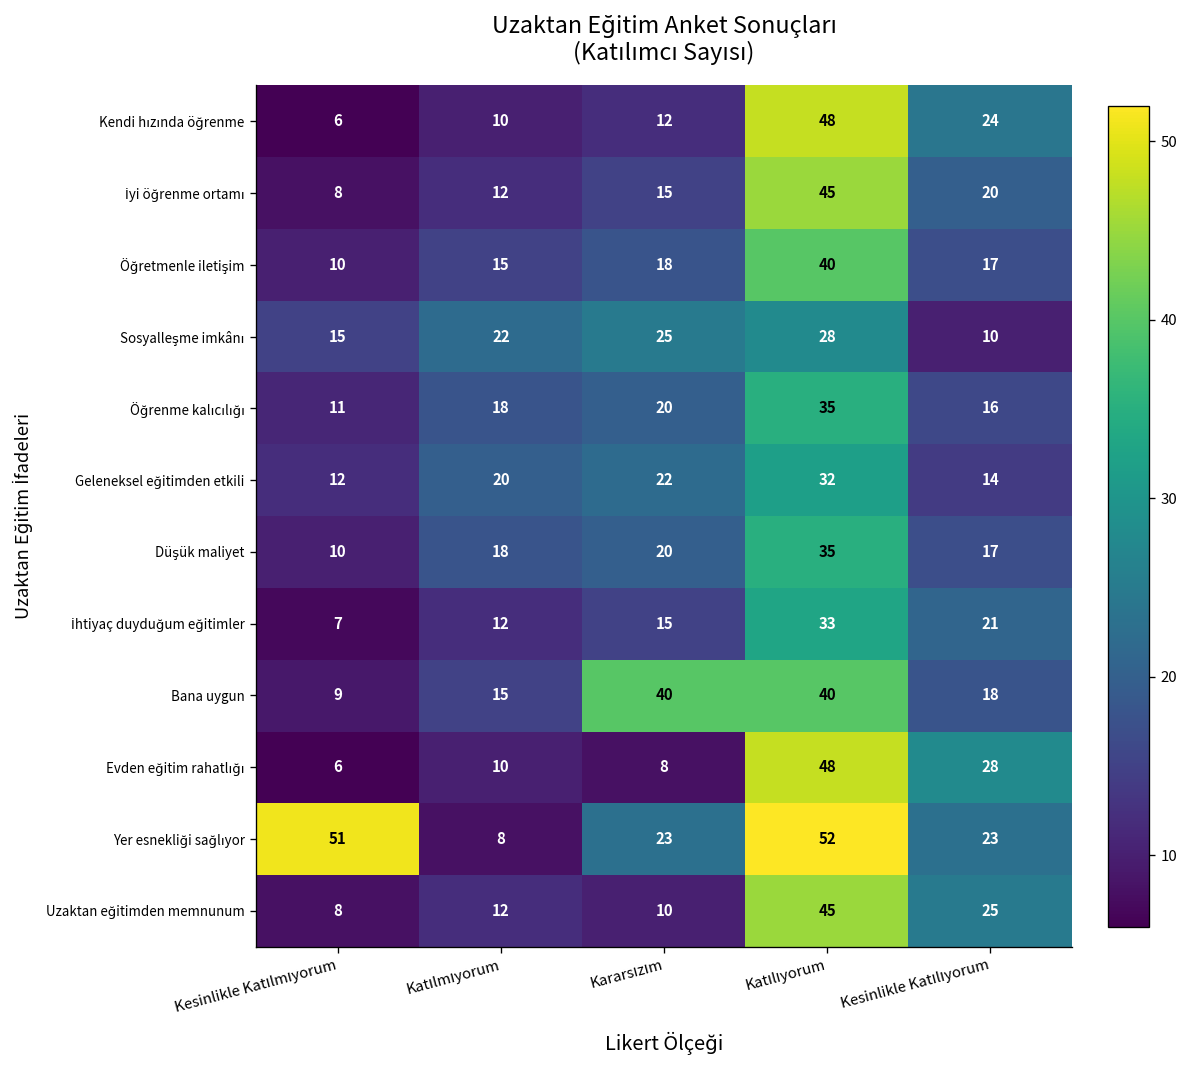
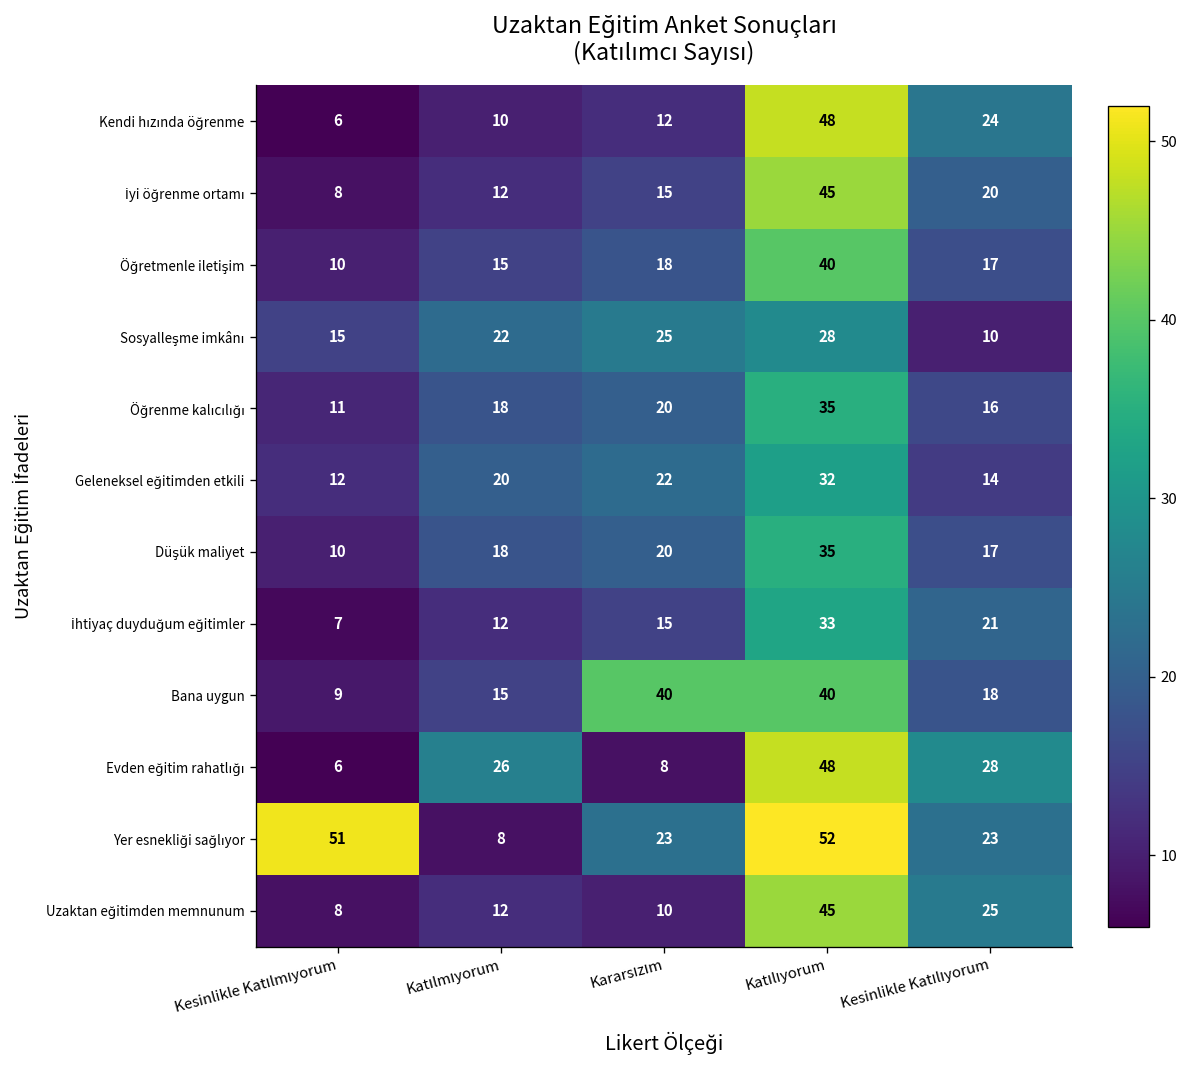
  {
    "Kendi hızında öğrenme": {
      "Kesinlikle Katılmıyorum": 6,
      "Katılmıyorum": 10,
      "Kararsızım": 12,
      "Katılıyorum": 48,
      "Kesinlikle Katılıyorum": 24
    },
    "İyi öğrenme ortamı": {
      "Kesinlikle Katılmıyorum": 8,
      "Katılmıyorum": 12,
      "Kararsızım": 15,
      "Katılıyorum": 45,
      "Kesinlikle Katılıyorum": 20
    },
    "Öğretmenle iletişim": {
      "Kesinlikle Katılmıyorum": 10,
      "Katılmıyorum": 15,
      "Kararsızım": 18,
      "Katılıyorum": 40,
      "Kesinlikle Katılıyorum": 17
    },
    "Sosyalleşme imkânı": {
      "Kesinlikle Katılmıyorum": 15,
      "Katılmıyorum": 22,
      "Kararsızım": 25,
      "Katılıyorum": 28,
      "Kesinlikle Katılıyorum": 10
    },
    "Öğrenme kalıcılığı": {
      "Kesinlikle Katılmıyorum": 11,
      "Katılmıyorum": 18,
      "Kararsızım": 20,
      "Katılıyorum": 35,
      "Kesinlikle Katılıyorum": 16
    },
    "Geleneksel eğitimden etkili": {
      "Kesinlikle Katılmıyorum": 12,
      "Katılmıyorum": 20,
      "Kararsızım": 22,
      "Katılıyorum": 32,
      "Kesinlikle Katılıyorum": 14
    },
    "Düşük maliyet": {
      "Kesinlikle Katılmıyorum": 10,
      "Katılmıyorum": 18,
      "Kararsızım": 20,
      "Katılıyorum": 35,
      "Kesinlikle Katılıyorum": 17
    },
    "İhtiyaç duyduğum eğitimler": {
      "Kesinlikle Katılmıyorum": 7,
      "Katılmıyorum": 12,
      "Kararsızım": 15,
      "Katılıyorum": 33,
      "Kesinlikle Katılıyorum": 21
    },
    "Bana uygun": {
      "Kesinlikle Katılmıyorum": 9,
      "Katılmıyorum": 15,
      "Kararsızım": 40,
      "Katılıyorum": 40,
      "Kesinlikle Katılıyorum": 18
    },
    "Evden eğitim rahatlığı": {
      "Kesinlikle Katılmıyorum": 6,
-     "Katılmıyorum": 10,
+     "Katılmıyorum": 26,
      "Kararsızım": 8,
      "Katılıyorum": 48,
      "Kesinlikle Katılıyorum": 28
    },
    "Yer esnekliği sağlıyor": {
      "Kesinlikle Katılmıyorum": 51,
      "Katılmıyorum": 8,
      "Kararsızım": 23,
      "Katılıyorum": 52,
      "Kesinlikle Katılıyorum": 23
    },
    "Uzaktan eğitimden memnunum": {
      "Kesinlikle Katılmıyorum": 8,
      "Katılmıyorum": 12,
      "Kararsızım": 10,
      "Katılıyorum": 45,
      "Kesinlikle Katılıyorum": 25
    }
  }
